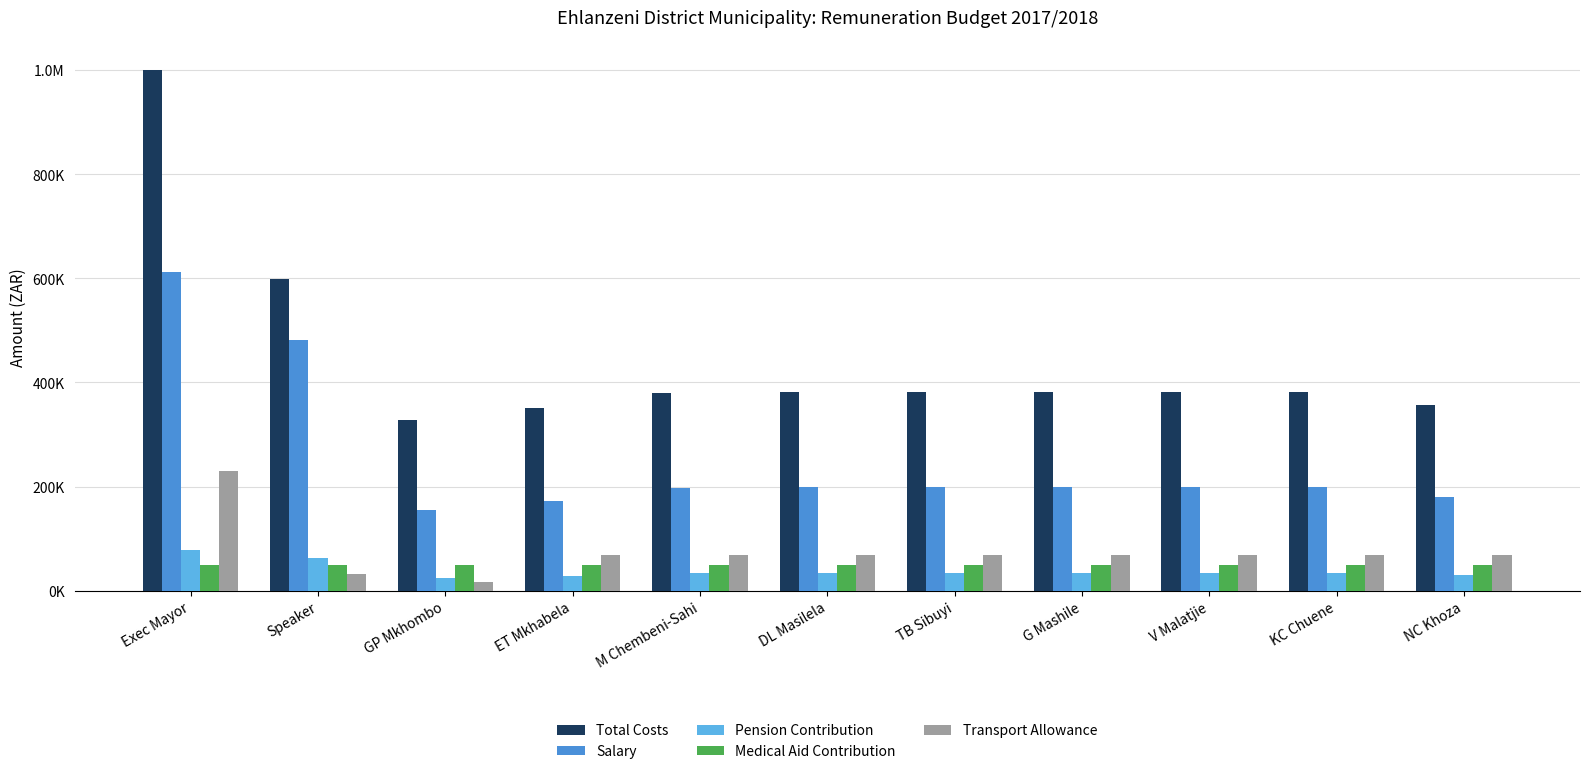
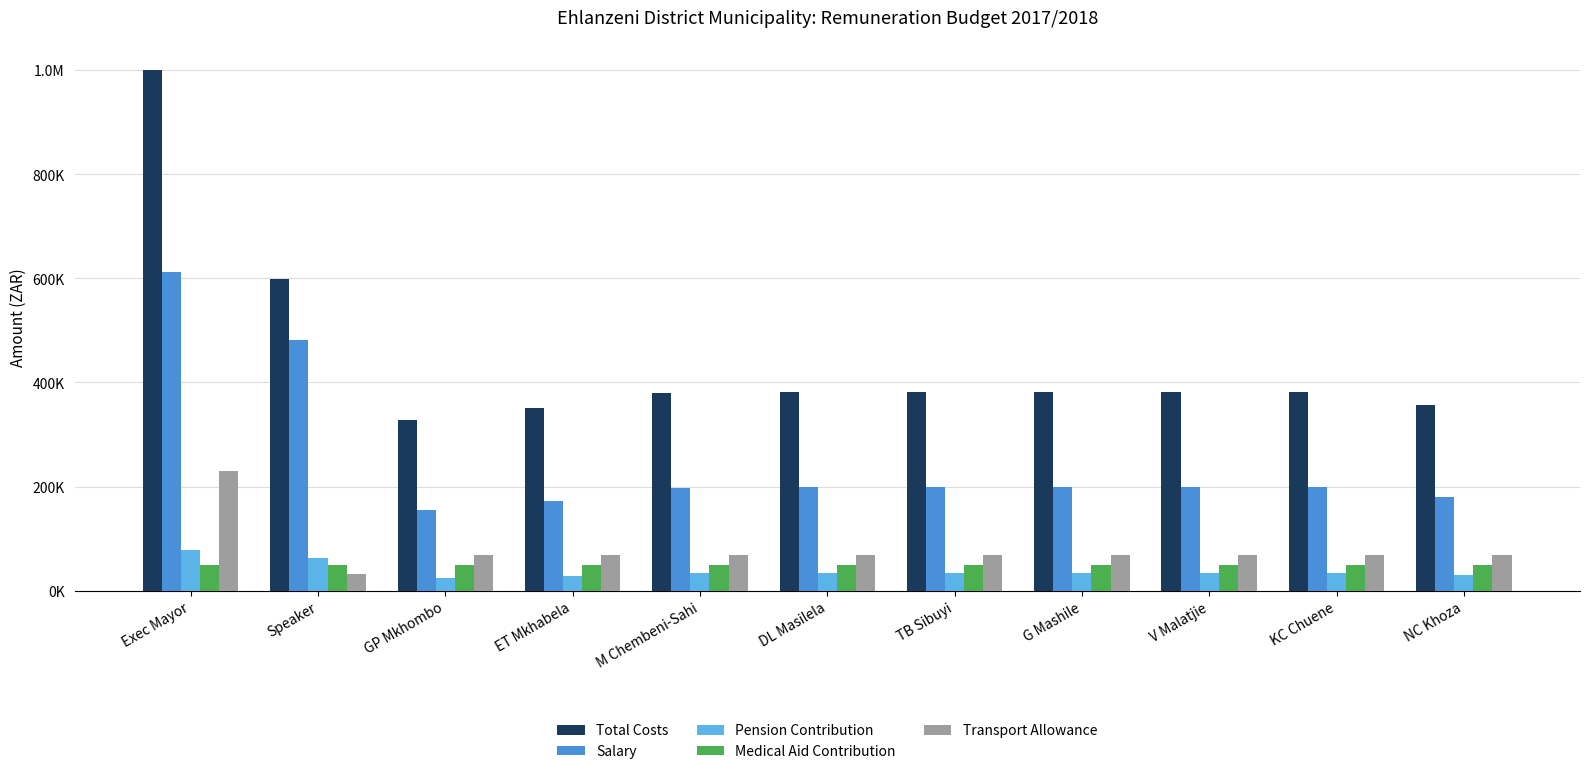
  {
    "Total Costs": {
      "Exec Mayor": 1000000,
      "Speaker": 600000,
      "GP Mkhombo": 330000,
      "ET Mkhabela": 350000,
      "M Chembeni-Sahi": 380000,
      "DL Masilela": 380000,
      "TB Sibuyi": 380000,
      "G Mashile": 380000,
      "V Malatjie": 380000,
      "KC Chuene": 380000,
      "NC Khoza": 360000
    },
    "Medical Aid Contribution": {
      "Exec Mayor": 50000,
      "Speaker": 50000,
      "GP Mkhombo": 50000,
      "ET Mkhabela": 50000,
      "M Chembeni-Sahi": 50000,
      "DL Masilela": 50000,
      "TB Sibuyi": 50000,
      "G Mashile": 50000,
      "V Malatjie": 50000,
      "KC Chuene": 50000,
      "NC Khoza": 50000
    },
    "Transport Allowance": {
      "Exec Mayor": 230000,
      "Speaker": 30000,
-     "GP Mkhombo": 20000,
+     "GP Mkhombo": 70000,
      "ET Mkhabela": 70000,
      "M Chembeni-Sahi": 70000,
      "DL Masilela": 70000,
      "TB Sibuyi": 70000,
      "G Mashile": 70000,
      "V Malatjie": 70000,
      "KC Chuene": 70000,
      "NC Khoza": 70000
    }
  }
